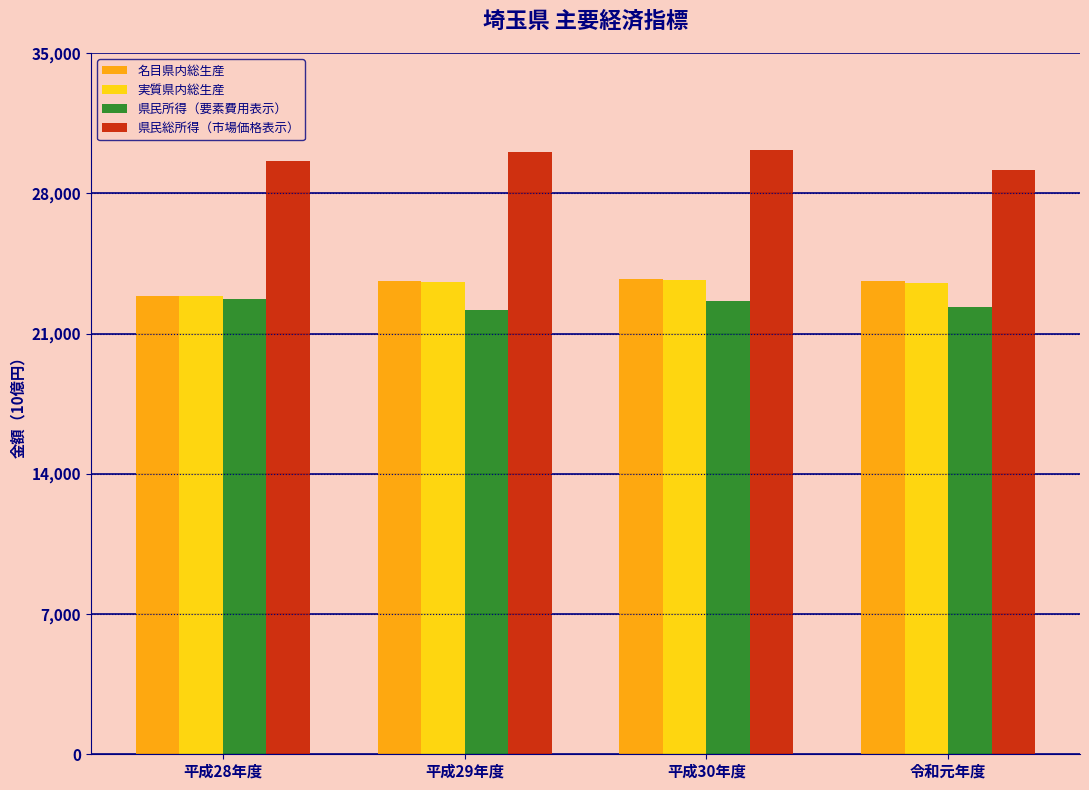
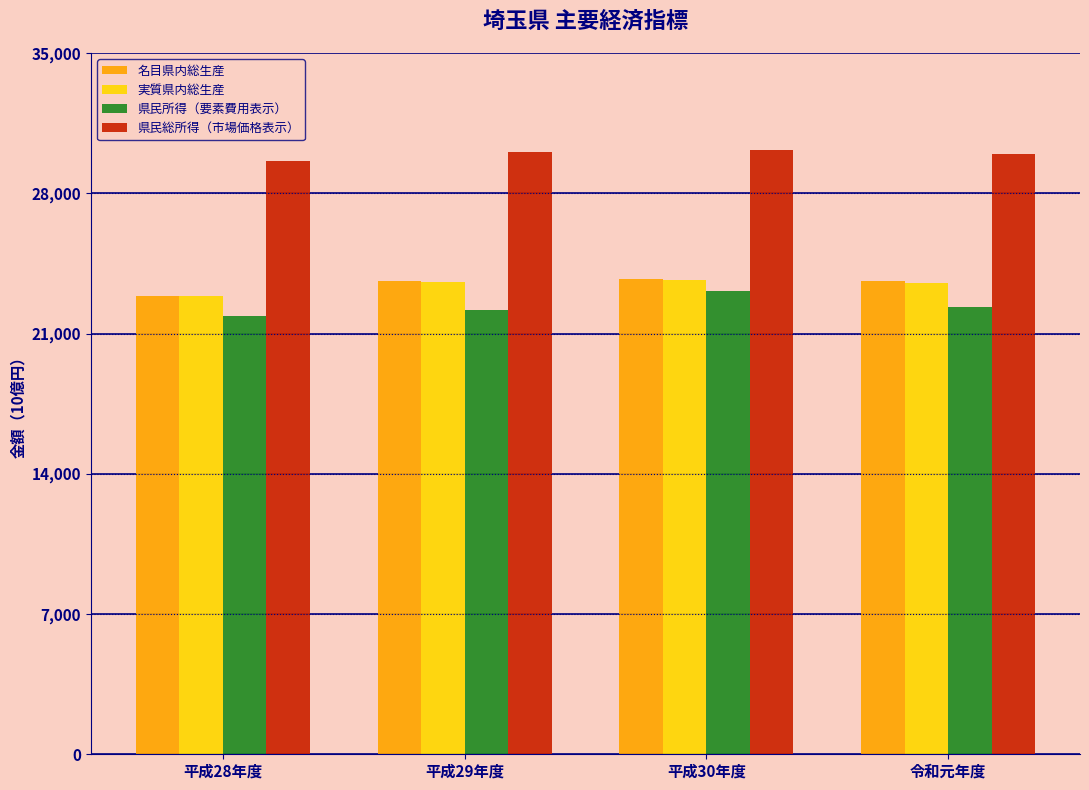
  {
    "県民所得（要素費用表示）": {
-     "平成28年度": "22,700",
+     "平成28年度": "21,900",
      "平成29年度": "22,200",
-     "平成30年度": "22,600",
+     "平成30年度": "23,100",
      "令和元年度": "22,300"
    },
    "県民総所得（市場価格表示）": {
      "平成28年度": "29,600",
      "平成29年度": "30,100",
      "平成30年度": "30,200",
-     "令和元年度": "29,200"
+     "令和元年度": "29,900"
    }
  }
